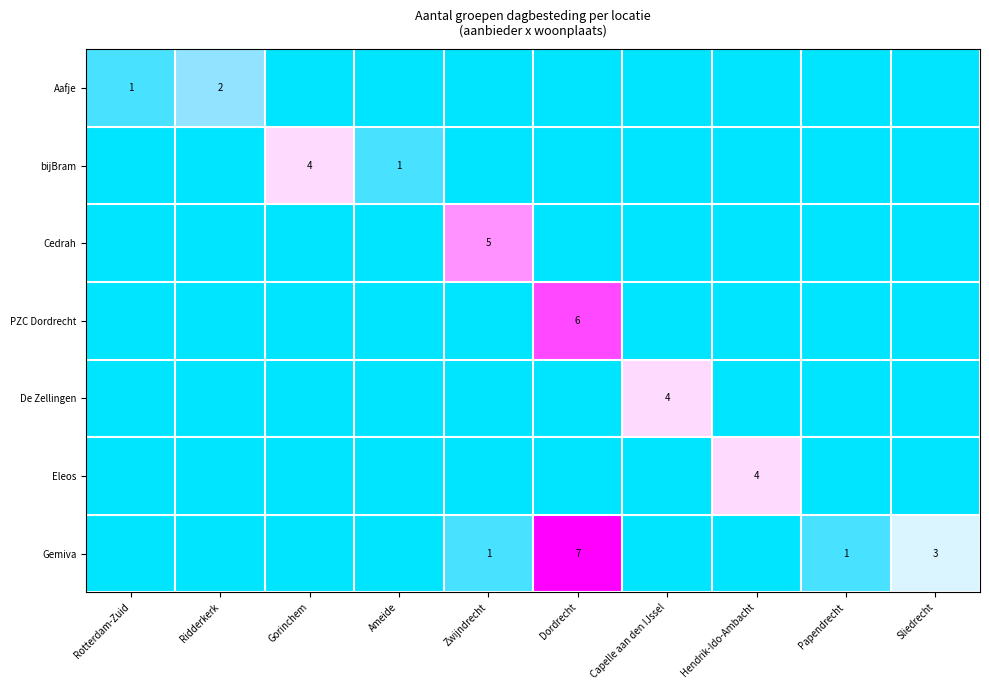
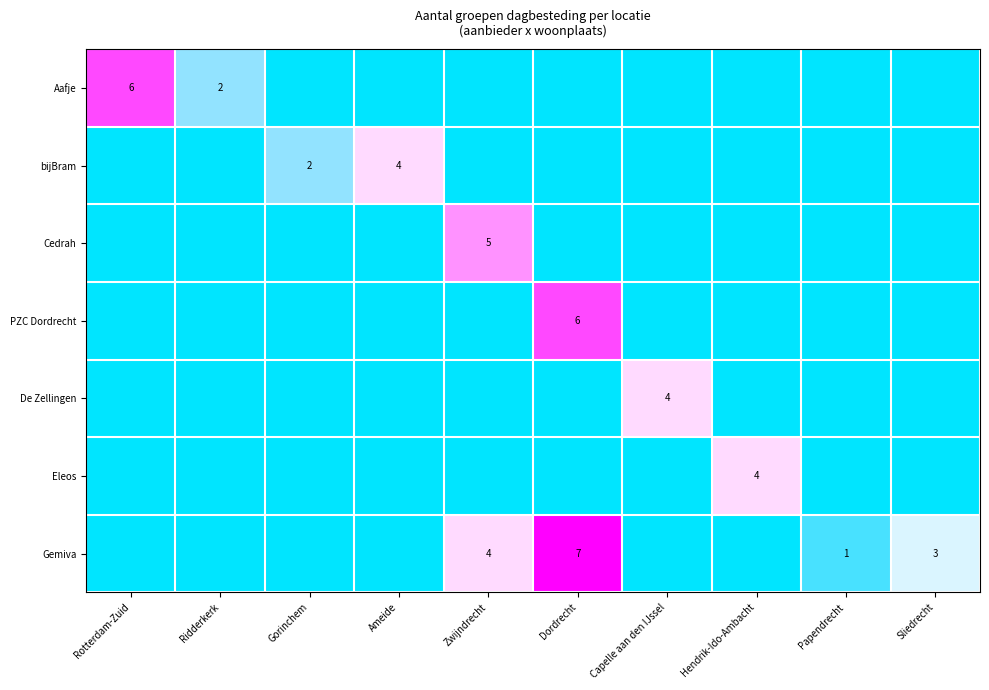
  {
    "Aafje": {
-     "Rotterdam-Zuid": 1,
+     "Rotterdam-Zuid": 6,
      "Ridderkerk": 2
    },
    "bijBram": {
-     "Gorinchem": 4,
-     "Ameide": 1
+     "Gorinchem": 2,
+     "Ameide": 4
    },
    "Cedrah": {
      "Zwijndrecht": 5
    },
    "PZC Dordrecht": {
      "Dordrecht": 6
    },
    "De Zellingen": {
      "Capelle aan den IJssel": 4
    },
    "Eleos": {
      "Hendrik-Ido-Ambacht": 4
    },
    "Gemiva": {
-     "Zwijndrecht": 1,
+     "Zwijndrecht": 4,
      "Dordrecht": 7,
      "Papendrecht": 1,
      "Sliedrecht": 3
    }
  }
